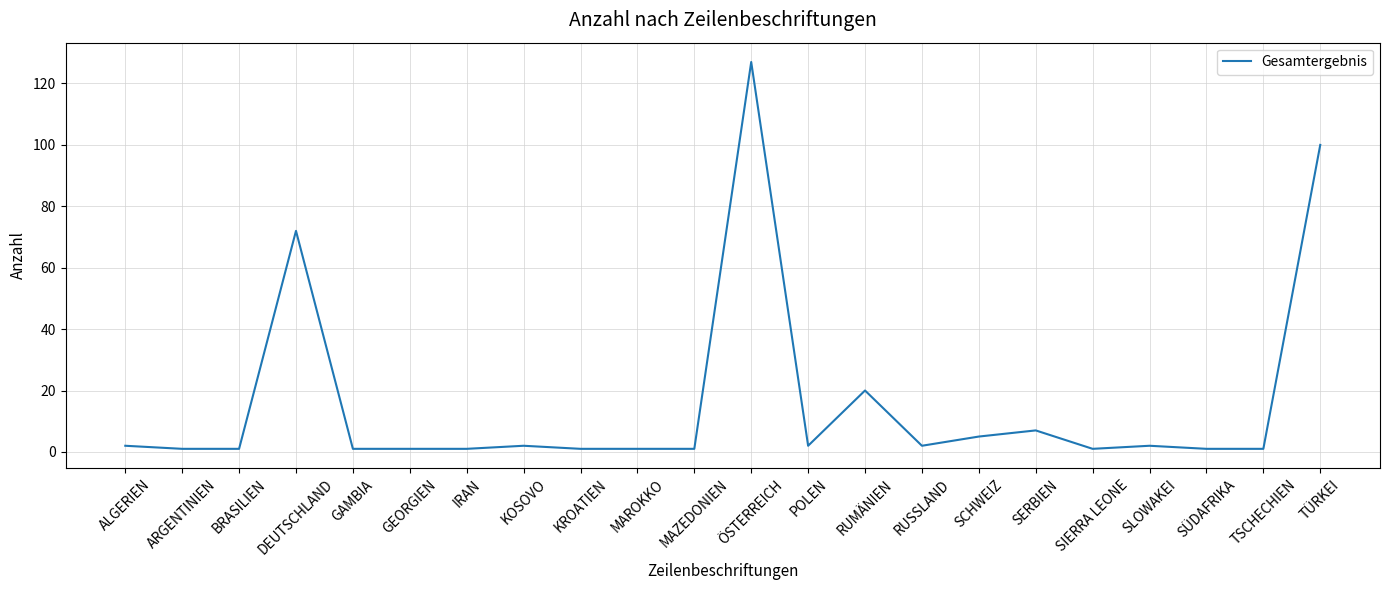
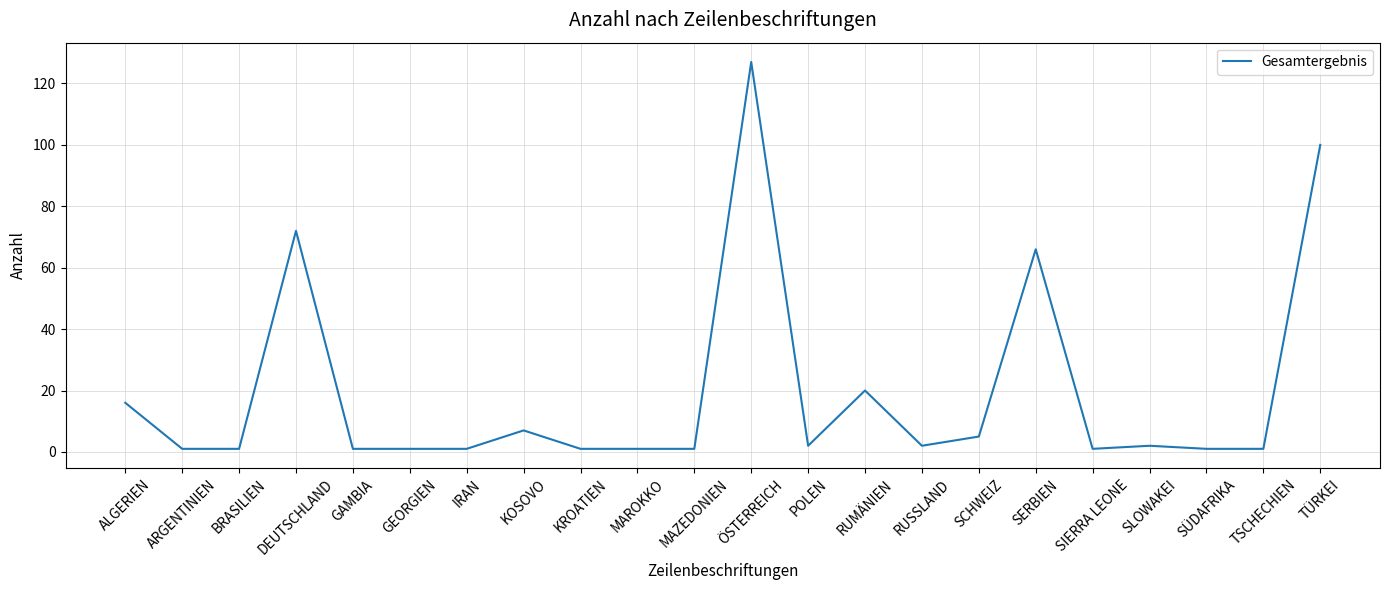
  {
-   "ALGERIEN": 2,
+   "ALGERIEN": 16,
    "ARGENTINIEN": 1,
    "BRASILIEN": 1,
    "DEUTSCHLAND": 72,
    "GAMBIA": 1,
    "GEORGIEN": 1,
    "IRAN": 1,
-   "KOSOVO": 2,
+   "KOSOVO": 7,
    "KROATIEN": 1,
    "MAROKKO": 1,
    "MAZEDONIEN": 1,
    "ÖSTERREICH": 127,
    "POLEN": 2,
    "RUMÄNIEN": 20,
    "RUSSLAND": 2,
    "SCHWEIZ": 5,
-   "SERBIEN": 7,
+   "SERBIEN": 66,
    "SIERRA LEONE": 1,
    "SLOWAKEI": 2,
    "SÜDAFRIKA": 1,
    "TSCHECHIEN": 1,
    "TÜRKEI": 100
  }
